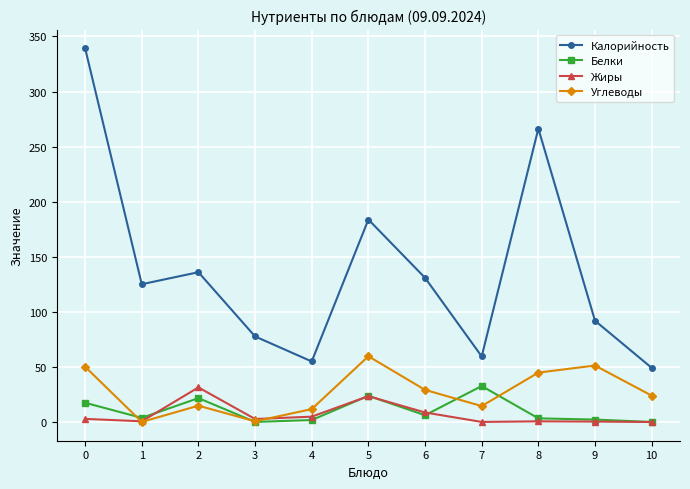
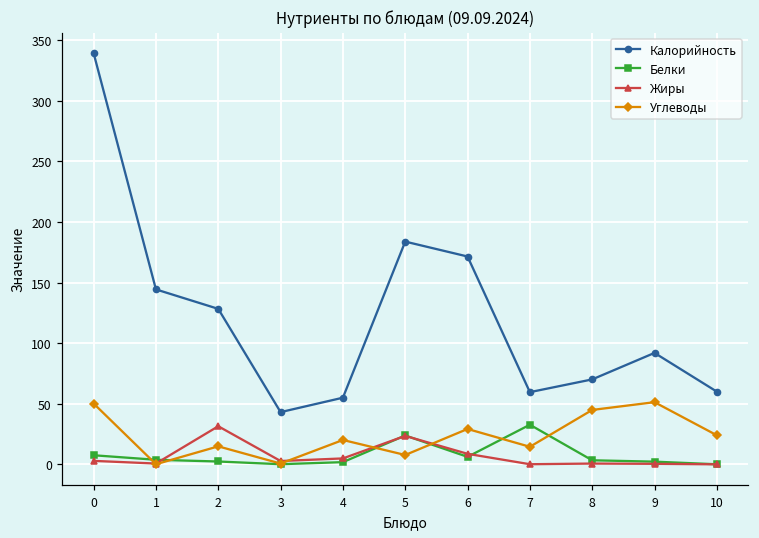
  {
    "Калорийность": {
      "0": 339,
-     "1": 125,
-     "2": 136,
-     "3": 78,
+     "1": 144,
+     "2": 128,
+     "3": 43,
      "4": 55,
      "5": 184,
-     "6": 131,
+     "6": 172,
      "7": 60,
-     "8": 266,
+     "8": 70,
      "9": 92,
-     "10": 49
+     "10": 60
    },
    "Белки": {
-     "0": 18,
+     "0": 8,
      "1": 4,
-     "2": 22,
+     "2": 2,
      "4": 2,
      "6": 6,
      "7": 33,
      "8": 3
    },
    "Жиры": {
      "0": 3,
      "2": 31,
      "4": 5,
      "6": 9,
      "7": 0,
      "8": 1
    },
    "Углеводы": {
      "0": 50,
      "2": 15,
-     "4": 12,
-     "5": 60,
+     "4": 20,
+     "5": 8,
      "6": 29,
      "7": 15,
      "8": 45,
      "9": 51,
      "10": 24
    }
  }
